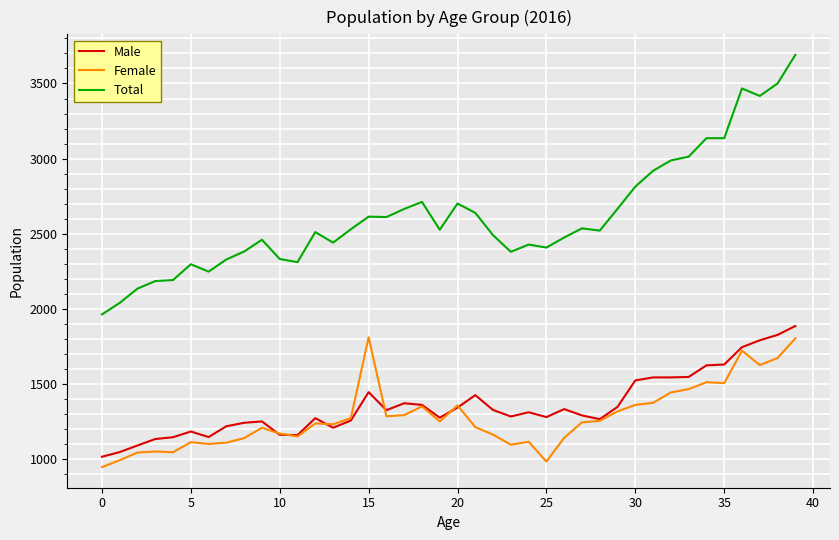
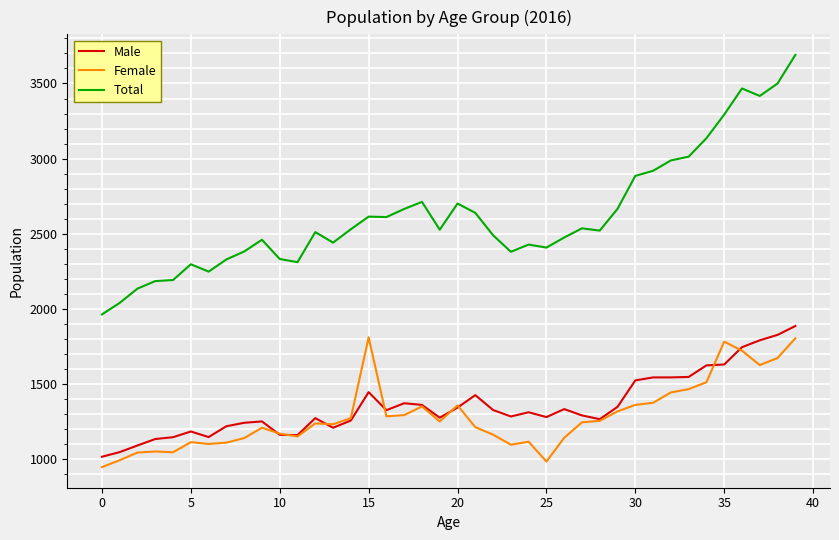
  {
    "Male": {
      "0": 1020,
      "5": 1180,
      "15": 1450,
      "25": 1280,
      "30": 1520,
      "35": 1630
    },
    "Female": {
      "0": 950,
      "5": 1110,
      "15": 1810,
      "25": 980,
      "30": 1360,
-     "35": 1510
+     "35": 1780
    },
    "Total": {
      "0": 1960,
      "5": 2300,
      "10": 2330,
      "15": 2610,
      "20": 2700,
      "25": 2410,
-     "30": 2810,
-     "35": 3140
+     "30": 2890,
+     "35": 3290
    }
  }
